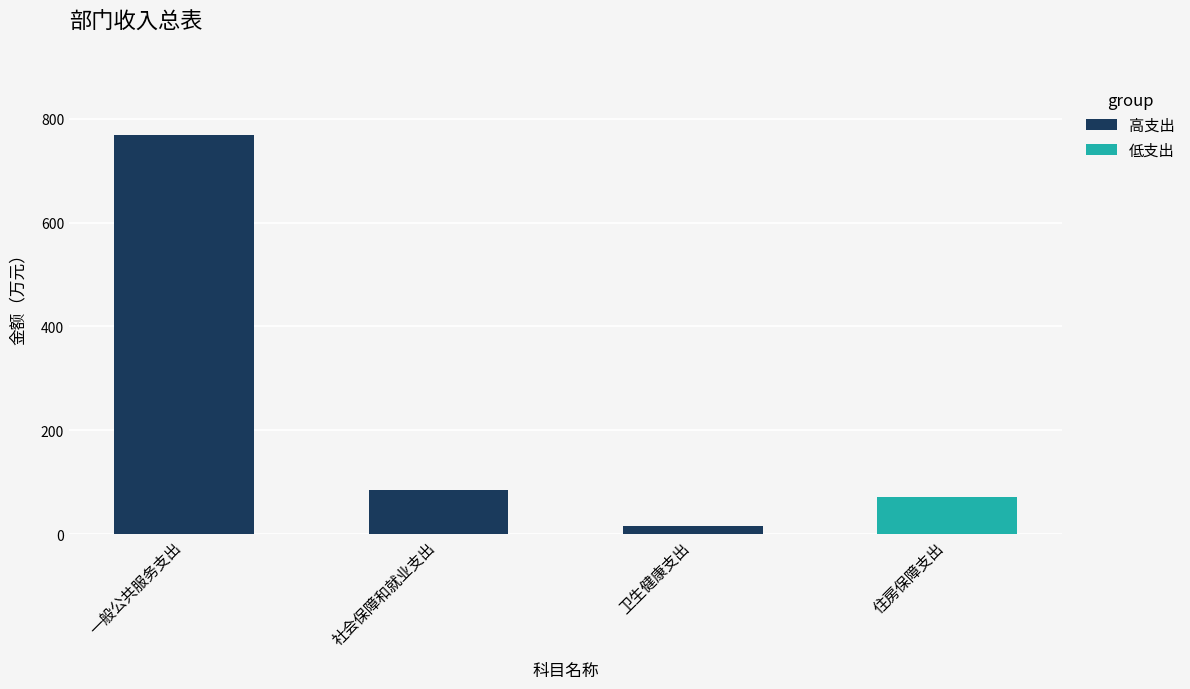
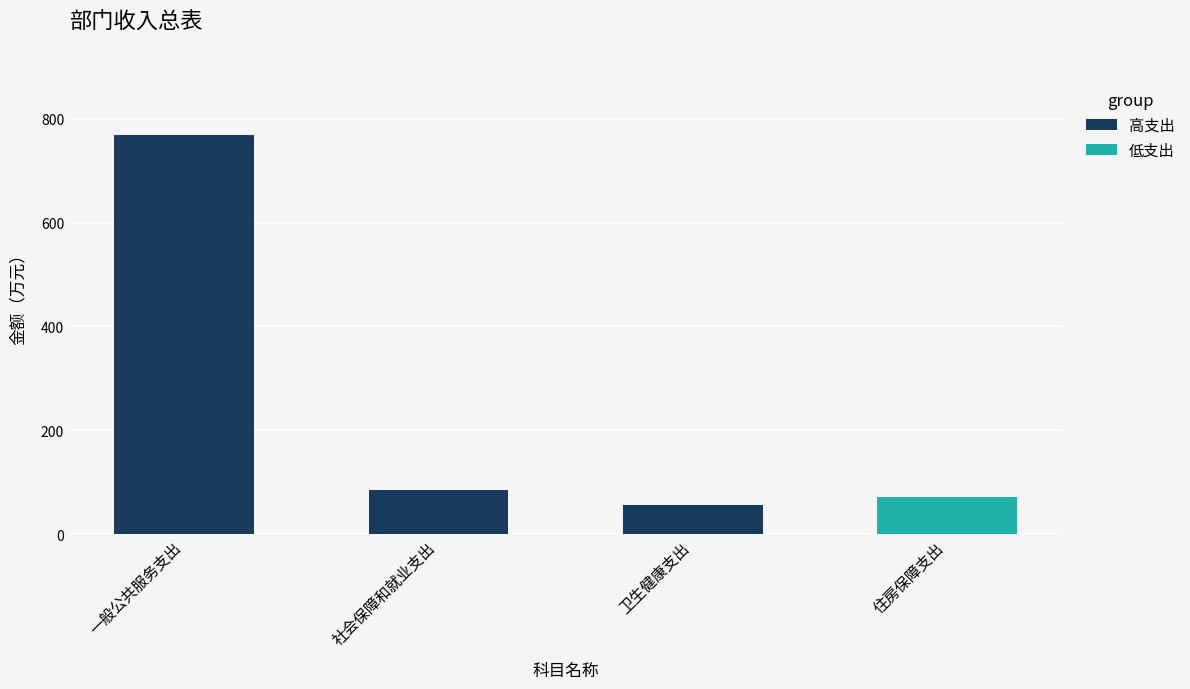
  {
    "一般公共服务支出": 770,
    "社会保障和就业支出": 80,
-   "卫生健康支出": 10,
+   "卫生健康支出": 60,
    "住房保障支出": 70
  }
